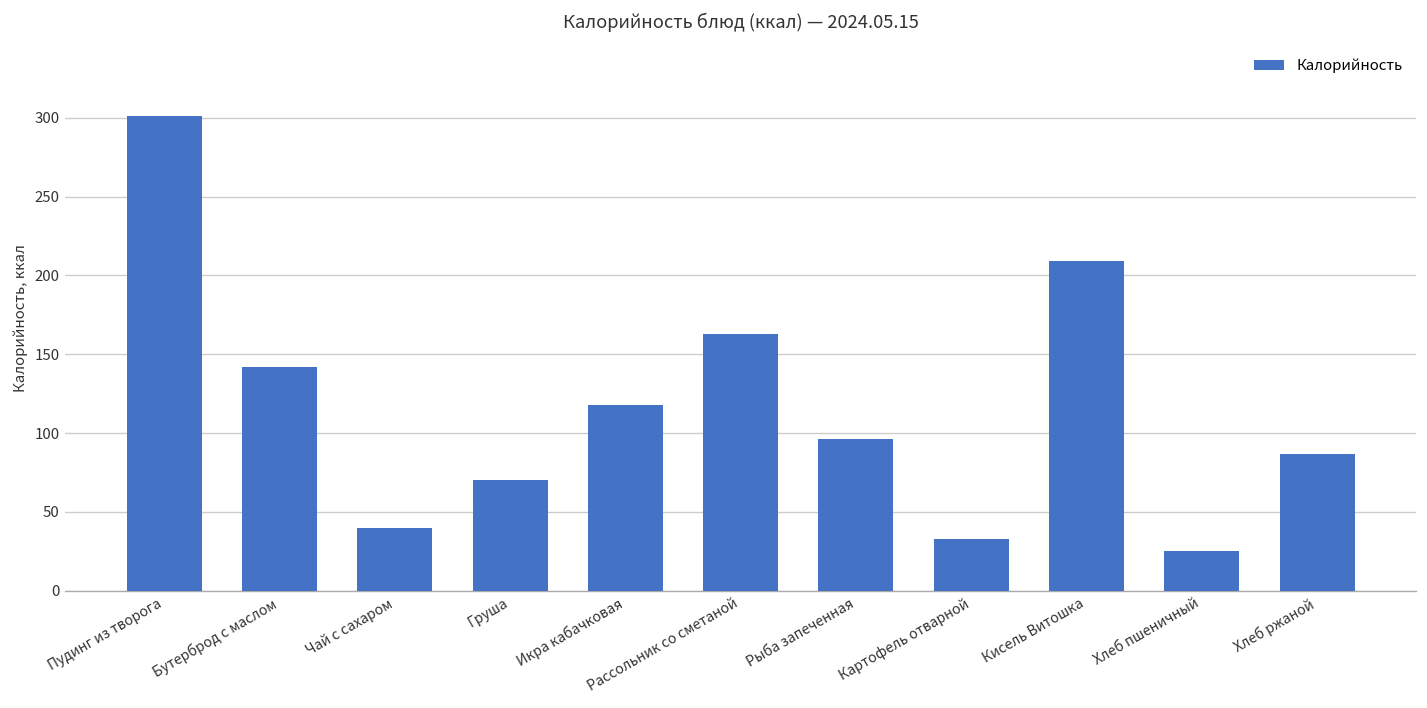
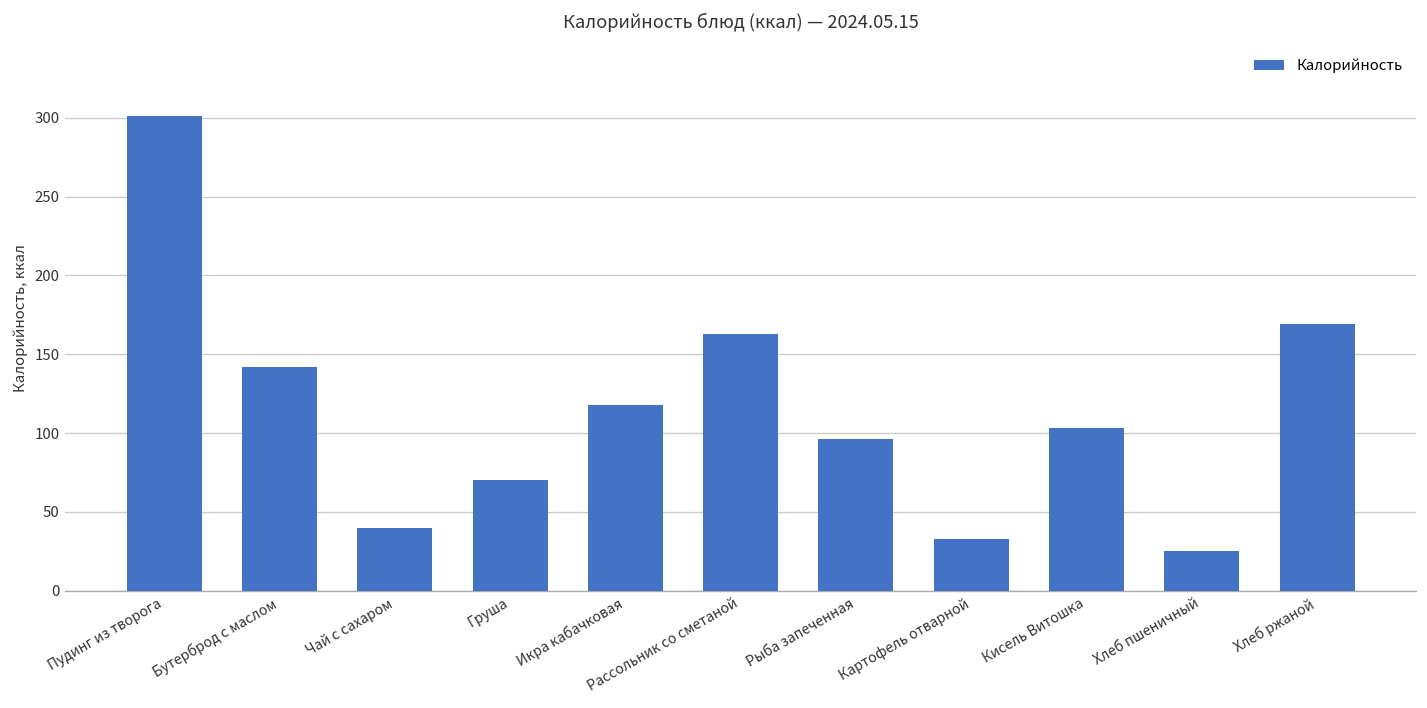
  {
    "Пудинг из творога": 301,
    "Бутерброд с маслом": 142,
    "Чай с сахаром": 40,
    "Груша": 70,
    "Икра кабачковая": 118,
    "Рассольник со сметаной": 163,
    "Рыба запеченная": 96,
    "Картофель отварной": 33,
-   "Кисель Витошка": 209,
+   "Кисель Витошка": 103,
    "Хлеб пшеничный": 25,
-   "Хлеб ржаной": 87
+   "Хлеб ржаной": 169
  }
